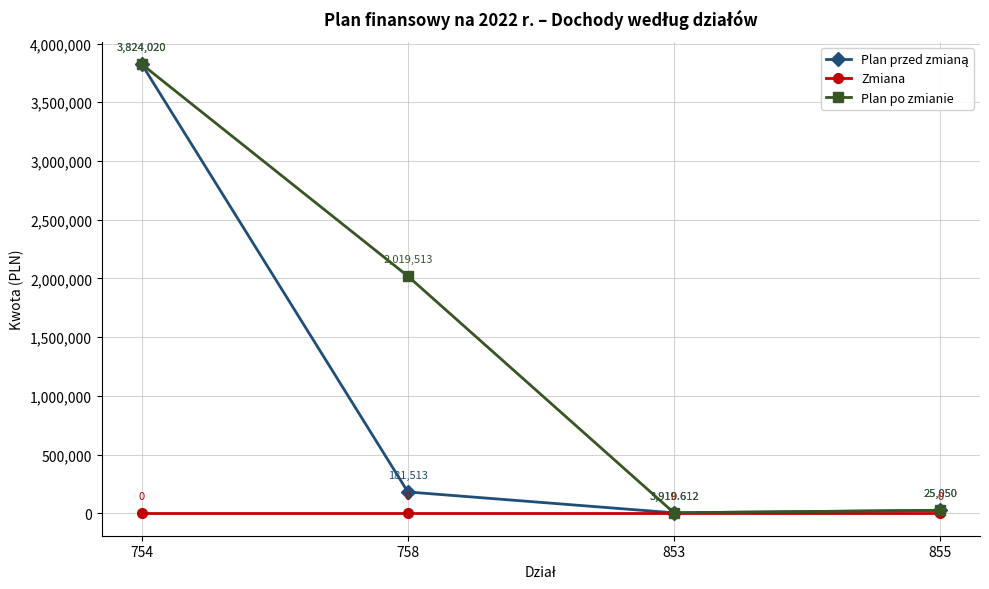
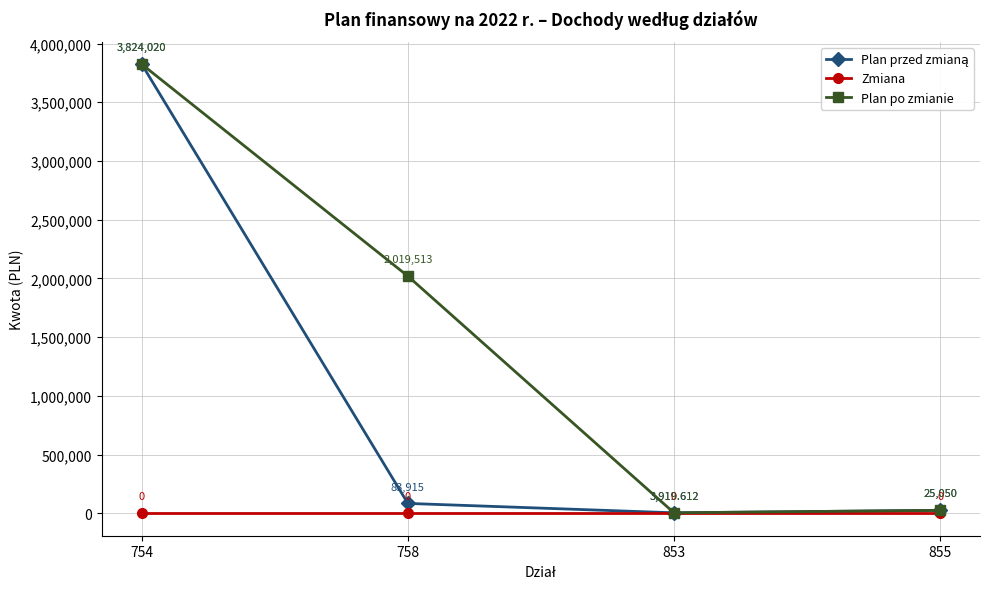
  {
    "Plan przed zmianą": {
-     "758": "181,513"
+     "758": "83,915"
    },
    "Zmiana": {
      "754": "0"
    },
    "Plan po zmianie": {
      "758": "2,019,513"
    }
  }
